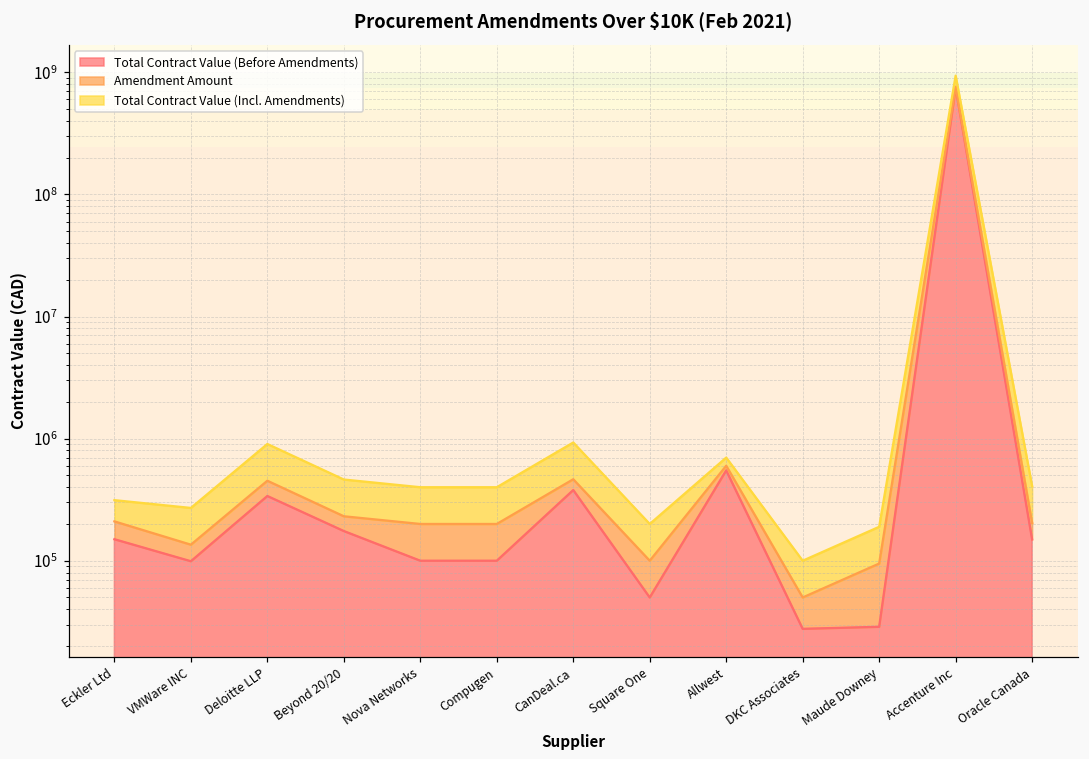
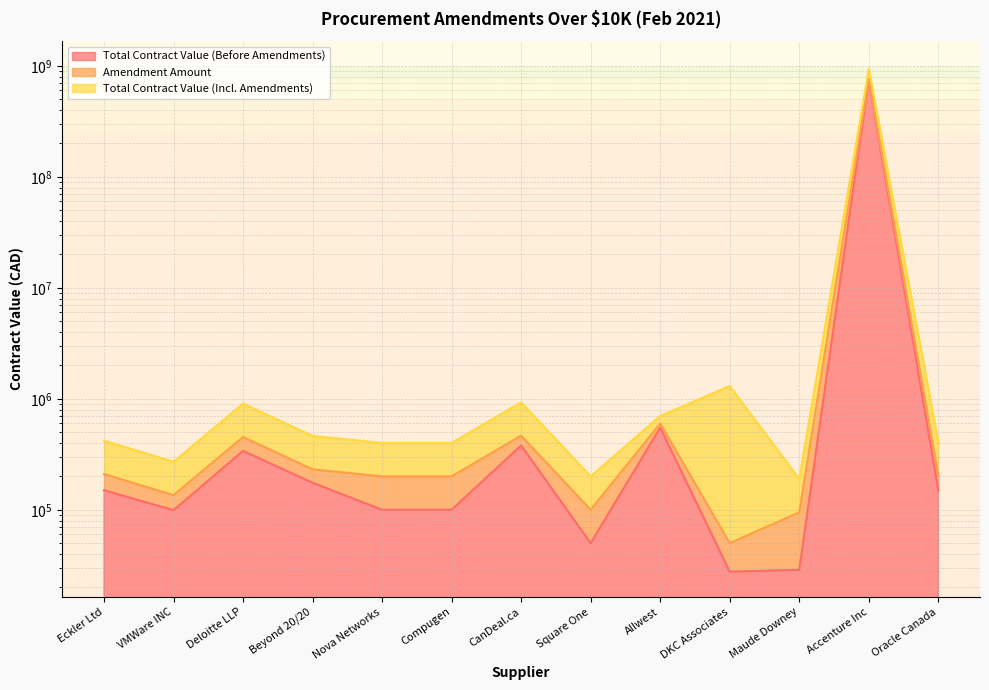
  {
    "Total Contract Value (Before Amendments)": {
      "Eckler Ltd": 150000,
      "VMWare INC": 100000,
      "Deloitte LLP": 340000,
      "Beyond 20/20": 180000,
      "Nova Networks": 100000,
      "Compugen": 100000,
      "CanDeal.ca": 380000,
      "Square One": 50000,
      "Allwest": 500000,
      "DKC Associates": 28000,
      "Maude Downey": 29000,
      "Oracle Canada": 150000
    },
    "Amendment Amount": {
      "Eckler Ltd": 60000,
      "VMWare INC": 36000,
      "Deloitte LLP": 110000,
      "Beyond 20/20": 60000,
      "Nova Networks": 100000,
      "Compugen": 100000,
      "CanDeal.ca": 90000,
      "Square One": 50000,
      "Allwest": 50000,
      "DKC Associates": 22000,
      "Maude Downey": 70000,
      "Oracle Canada": 50000
    },
    "Total Contract Value (Incl. Amendments)": {
-     "Eckler Ltd": 100000,
+     "Eckler Ltd": 210000,
      "VMWare INC": 140000,
      "Deloitte LLP": 450000,
      "Beyond 20/20": 230000,
      "Nova Networks": 200000,
      "Compugen": 200000,
      "CanDeal.ca": 460000,
      "Square One": 100000,
      "Allwest": 100000,
-     "DKC Associates": 50000,
+     "DKC Associates": 1300000,
      "Maude Downey": 90000,
      "Accenture Inc": 180000000,
      "Oracle Canada": 200000
    }
  }
